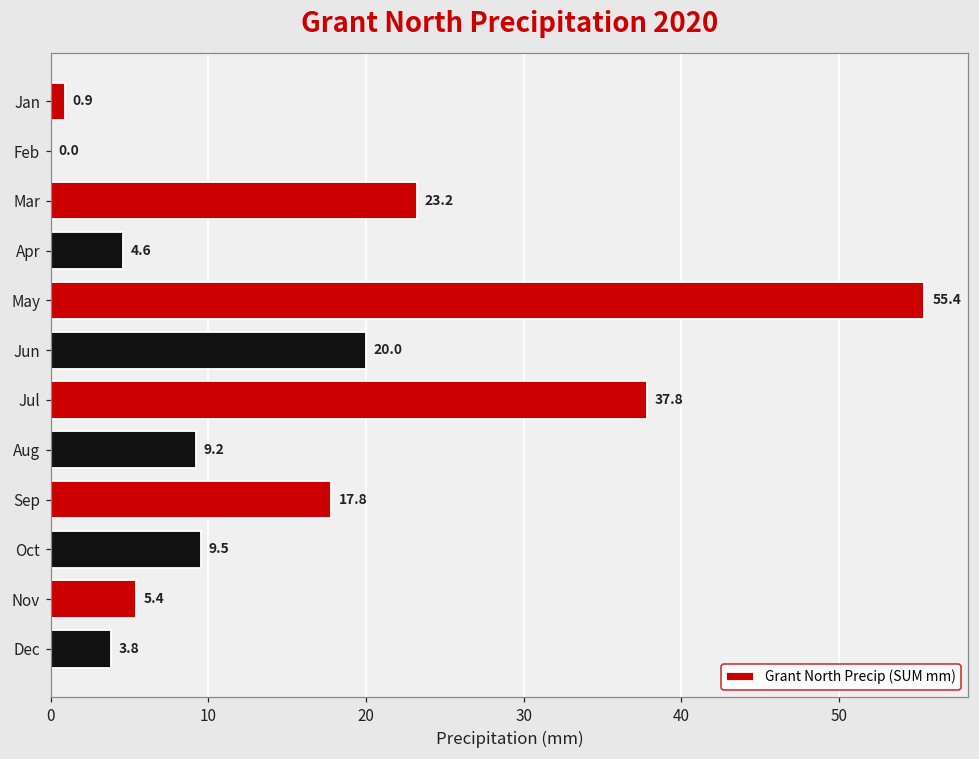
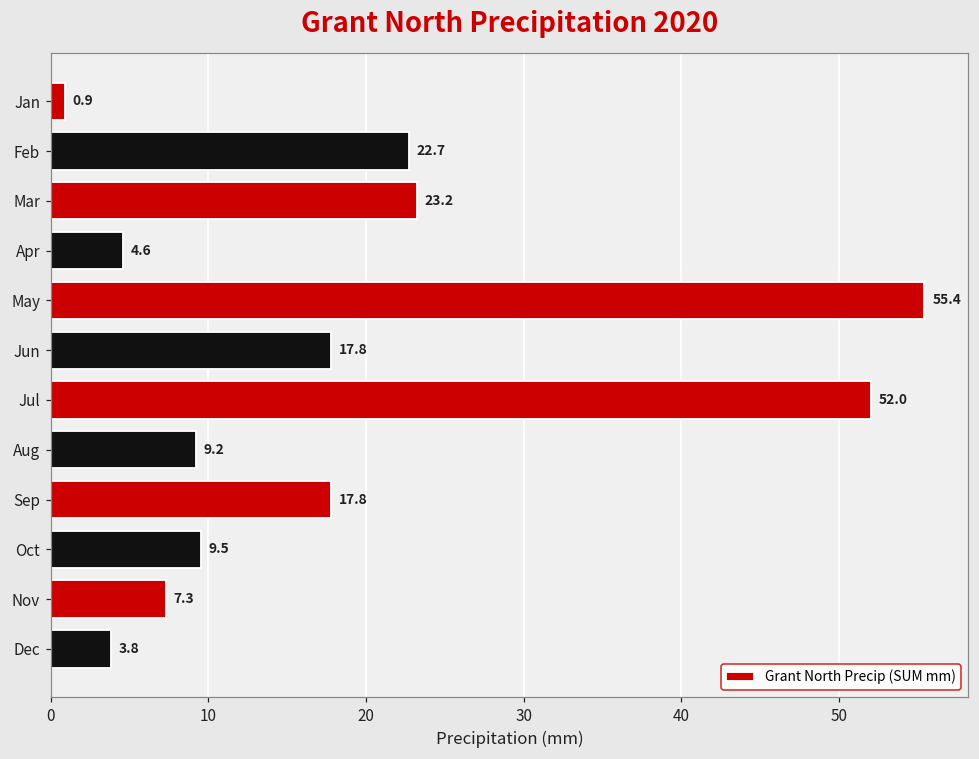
  {
    "Jan": 0.9,
-   "Feb": 0.0,
+   "Feb": 22.7,
    "Mar": 23.2,
    "Apr": 4.6,
    "May": 55.4,
-   "Jun": 20.0,
-   "Jul": 37.8,
+   "Jun": 17.8,
+   "Jul": 52.0,
    "Aug": 9.2,
    "Sep": 17.8,
    "Oct": 9.5,
-   "Nov": 5.4,
+   "Nov": 7.3,
    "Dec": 3.8
  }
